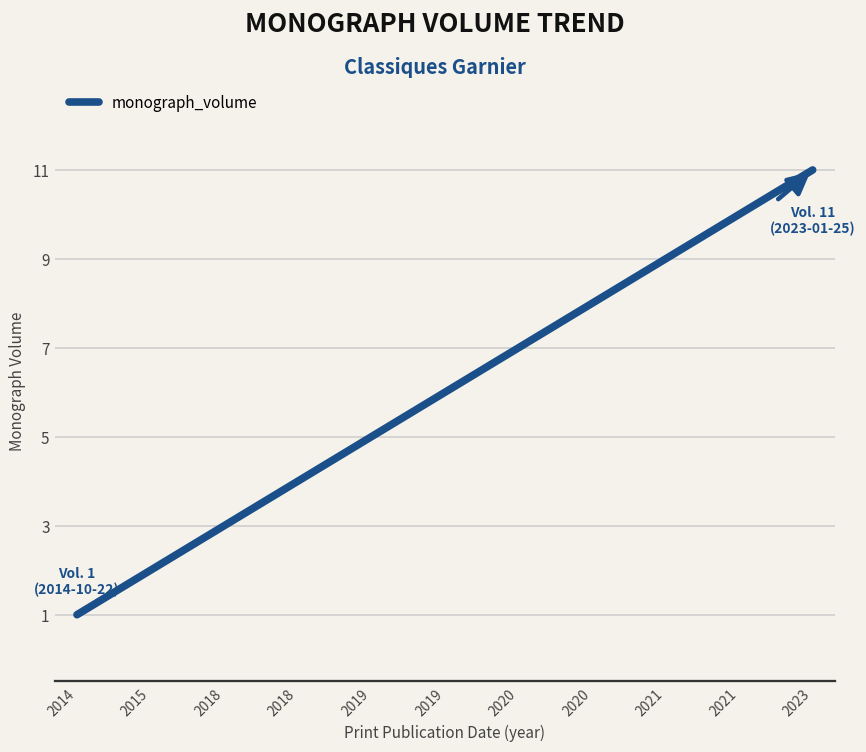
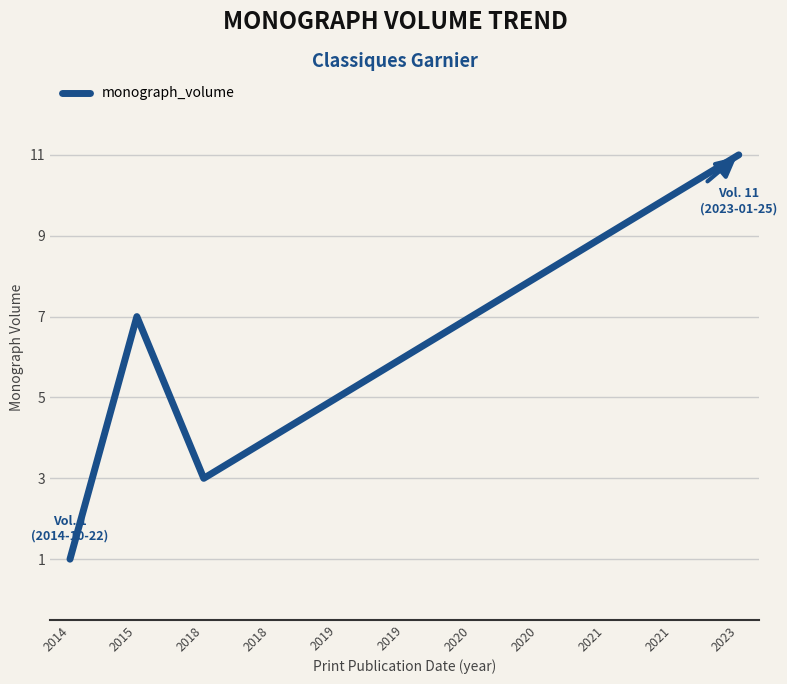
  {
-   "2015": 2,
+   "2015": 7,
    "2023": 11
  }
